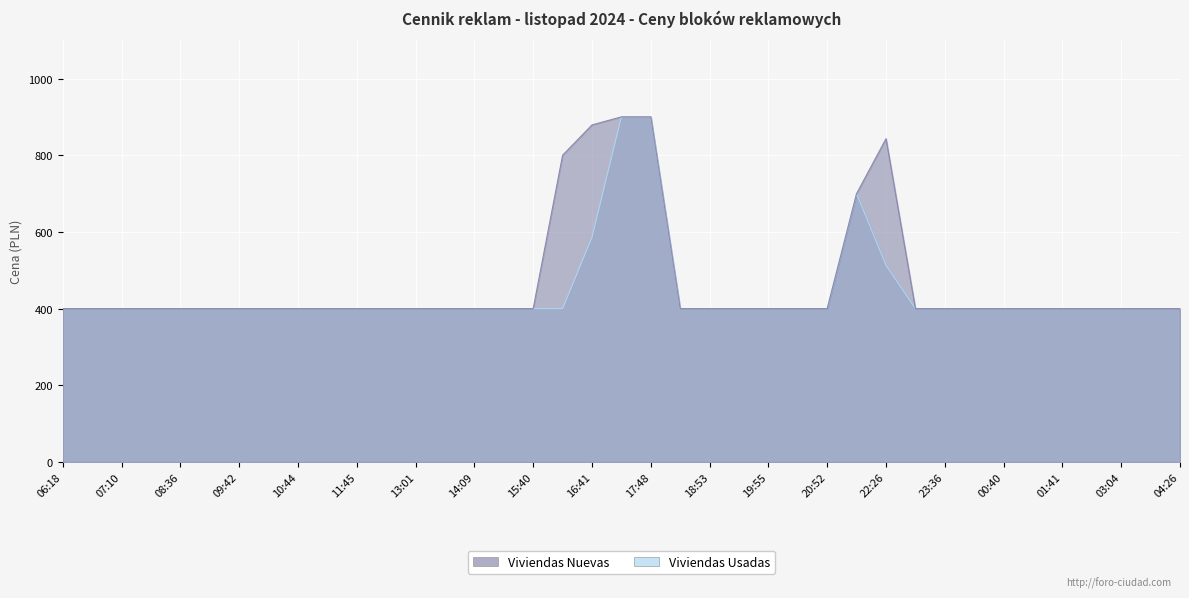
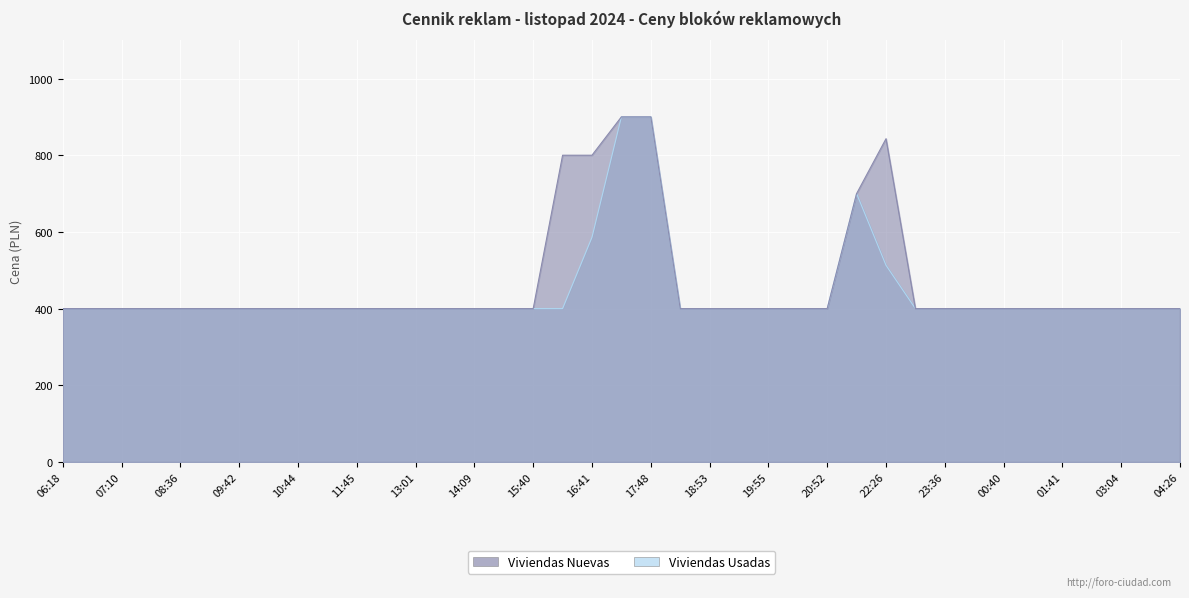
  {
    "Viviendas Usadas": {
      "16:41": 590,
      "22:26": 510
    },
    "Viviendas Nuevas": {
-     "16:41": 880,
+     "16:41": 800,
      "22:26": 840
    }
  }
